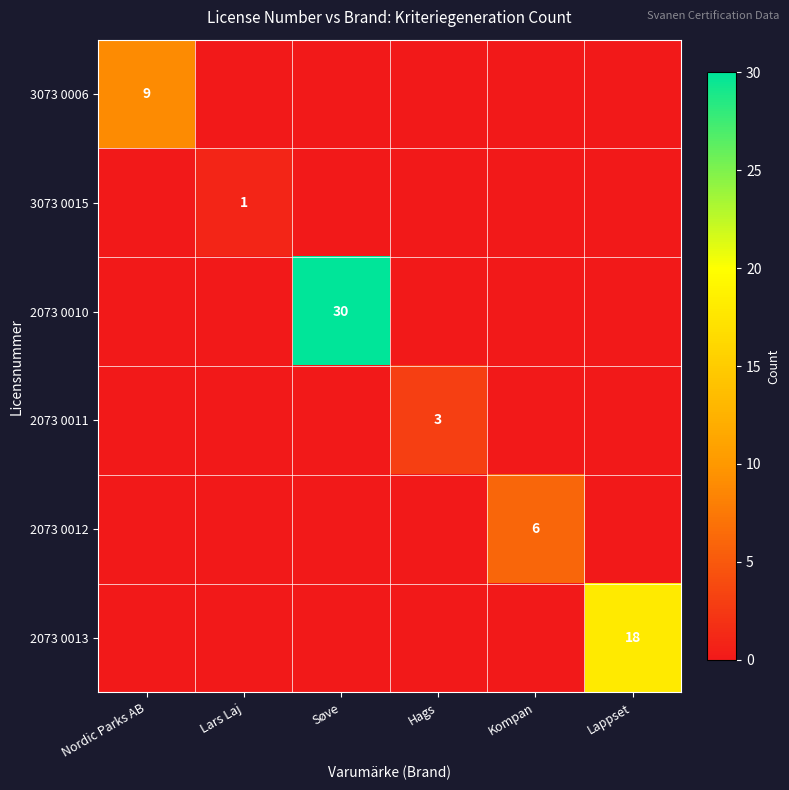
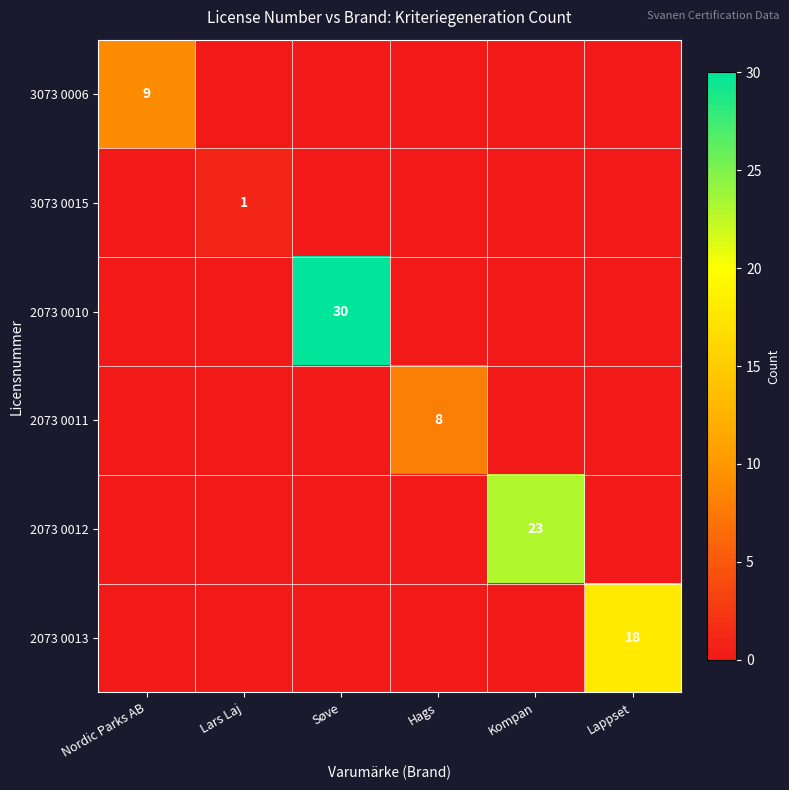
  {
    "3073 0006": {
      "Nordic Parks AB": 9
    },
    "3073 0015": {
      "Lars Laj": 1
    },
    "2073 0010": {
      "Søve": 30
    },
    "2073 0011": {
-     "Hags": 3
+     "Hags": 8
    },
    "2073 0012": {
-     "Kompan": 6
+     "Kompan": 23
    },
    "2073 0013": {
      "Lappset": 18
    }
  }
